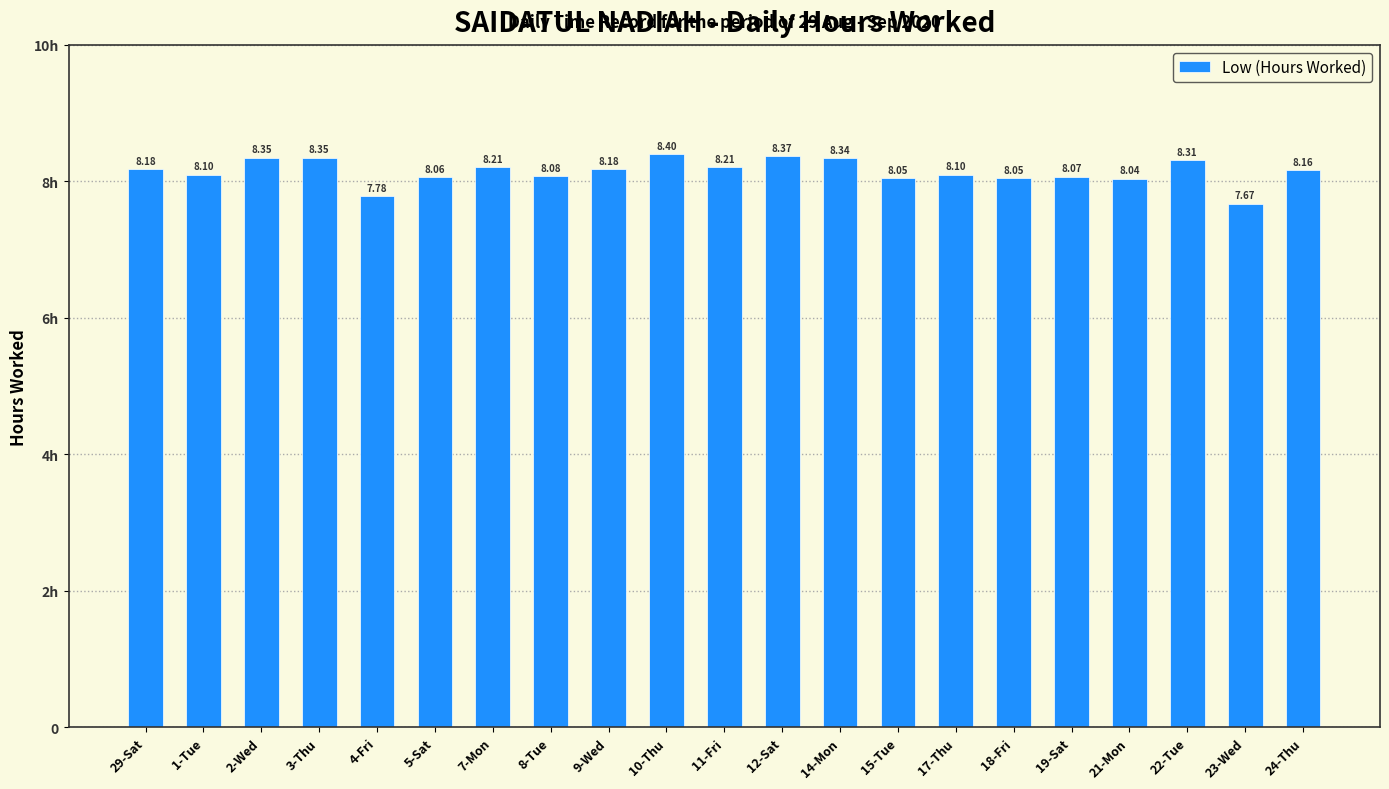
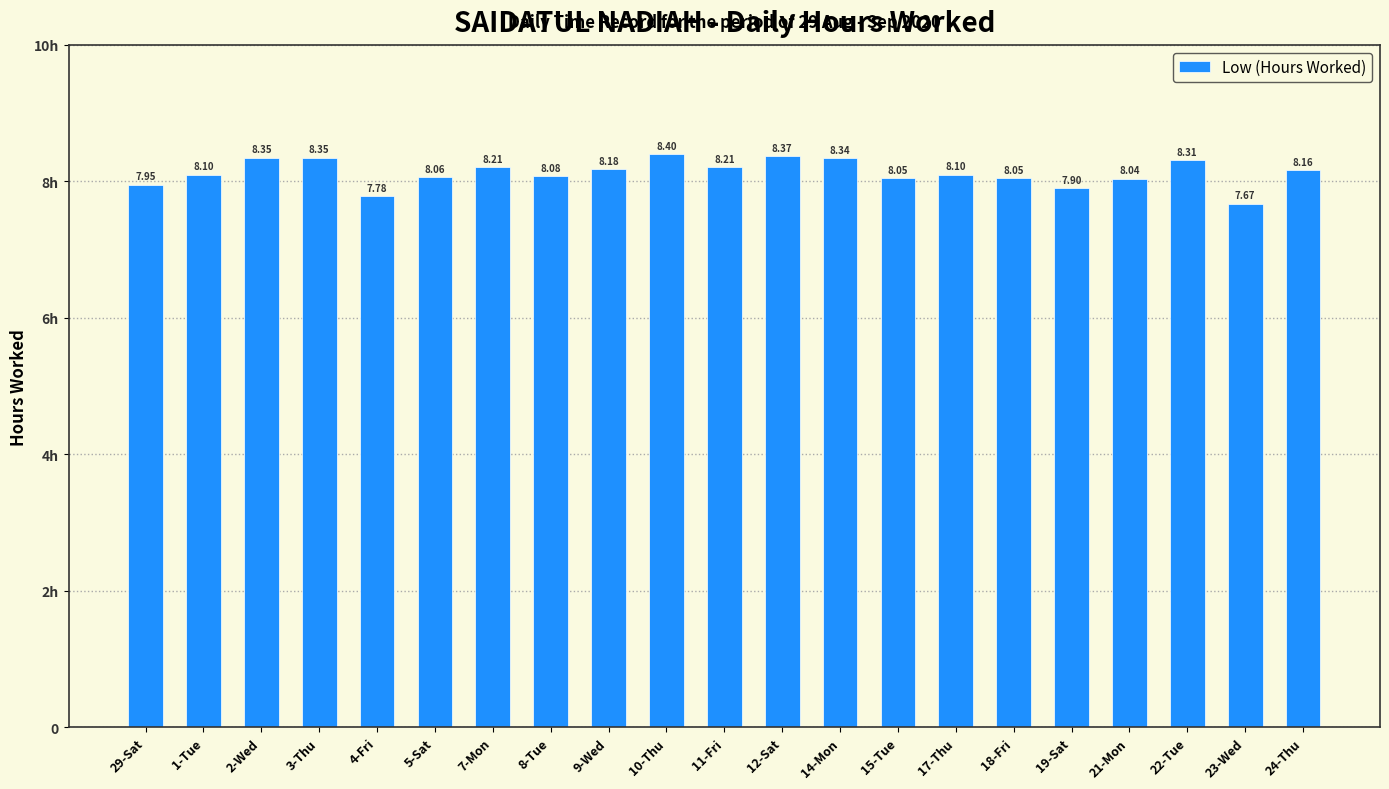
  {
-   "29-Sat": 8.18,
+   "29-Sat": 7.95,
    "1-Tue": 8.10,
    "2-Wed": 8.35,
    "3-Thu": 8.35,
    "4-Fri": 7.78,
    "5-Sat": 8.06,
    "7-Mon": 8.21,
    "8-Tue": 8.08,
    "9-Wed": 8.18,
    "10-Thu": 8.40,
    "11-Fri": 8.21,
    "12-Sat": 8.37,
    "14-Mon": 8.34,
    "15-Tue": 8.05,
    "17-Thu": 8.10,
    "18-Fri": 8.05,
-   "19-Sat": 8.07,
+   "19-Sat": 7.90,
    "21-Mon": 8.04,
    "22-Tue": 8.31,
    "23-Wed": 7.67,
    "24-Thu": 8.16
  }
